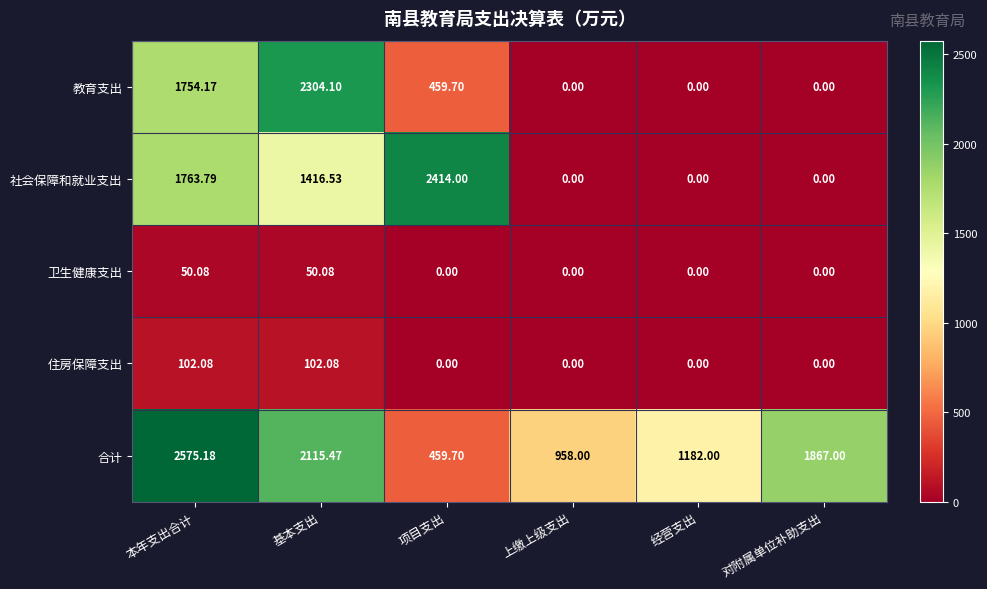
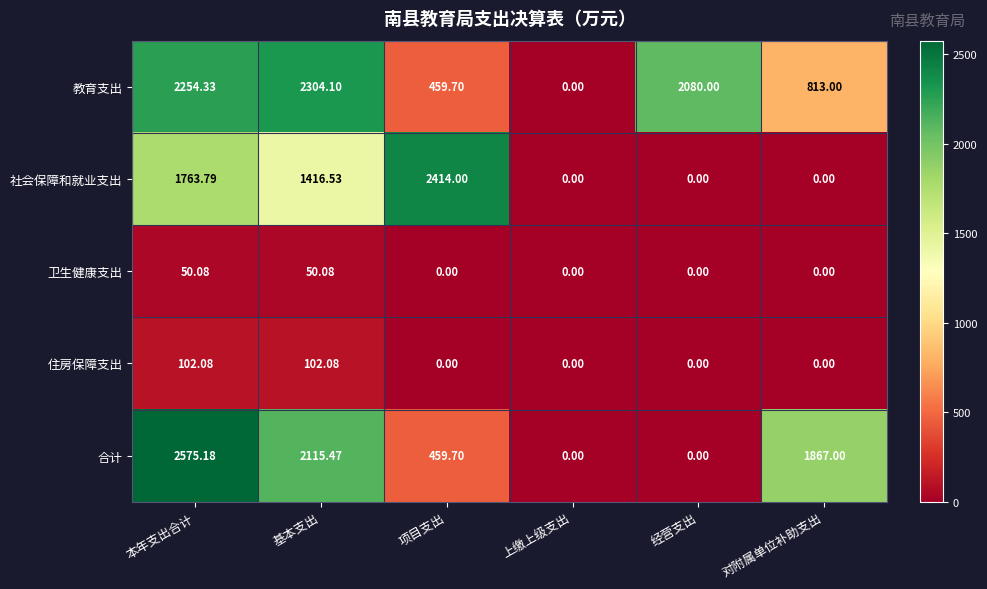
  {
    "教育支出": {
-     "本年支出合计": 1754.17,
+     "本年支出合计": 2254.33,
      "基本支出": 2304.10,
      "项目支出": 459.70,
      "上缴上级支出": 0.00,
-     "经营支出": 0.00,
-     "对附属单位补助支出": 0.00
+     "经营支出": 2080.00,
+     "对附属单位补助支出": 813.00
    },
    "社会保障和就业支出": {
      "本年支出合计": 1763.79,
      "基本支出": 1416.53,
      "项目支出": 2414.00,
      "上缴上级支出": 0.00,
      "经营支出": 0.00,
      "对附属单位补助支出": 0.00
    },
    "卫生健康支出": {
      "本年支出合计": 50.08,
      "基本支出": 50.08,
      "项目支出": 0.00,
      "上缴上级支出": 0.00,
      "经营支出": 0.00,
      "对附属单位补助支出": 0.00
    },
    "住房保障支出": {
      "本年支出合计": 102.08,
      "基本支出": 102.08,
      "项目支出": 0.00,
      "上缴上级支出": 0.00,
      "经营支出": 0.00,
      "对附属单位补助支出": 0.00
    },
    "合计": {
      "本年支出合计": 2575.18,
      "基本支出": 2115.47,
      "项目支出": 459.70,
-     "上缴上级支出": 958.00,
-     "经营支出": 1182.00,
+     "上缴上级支出": 0.00,
+     "经营支出": 0.00,
      "对附属单位补助支出": 1867.00
    }
  }
